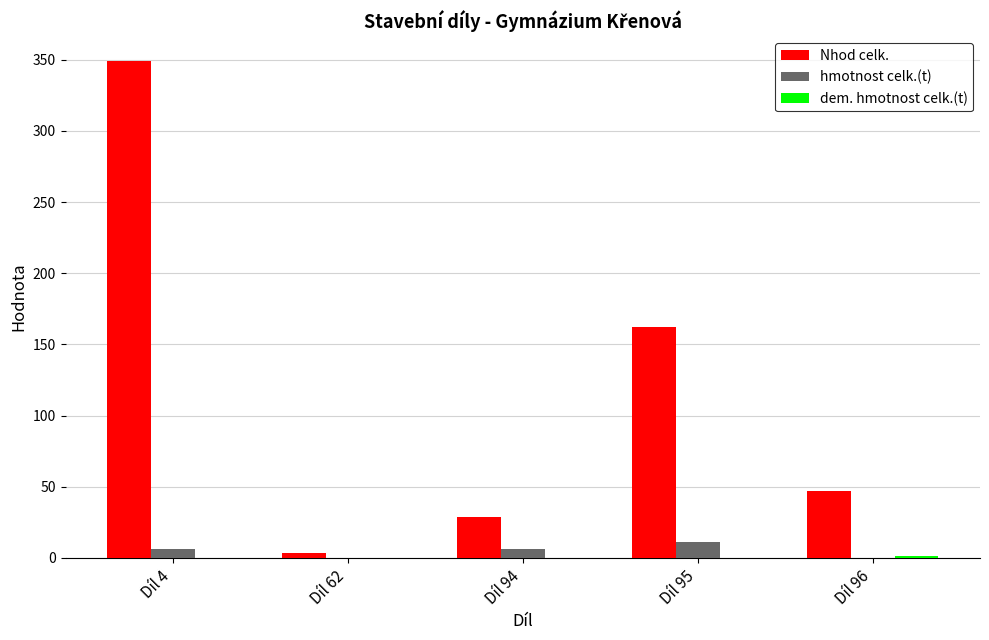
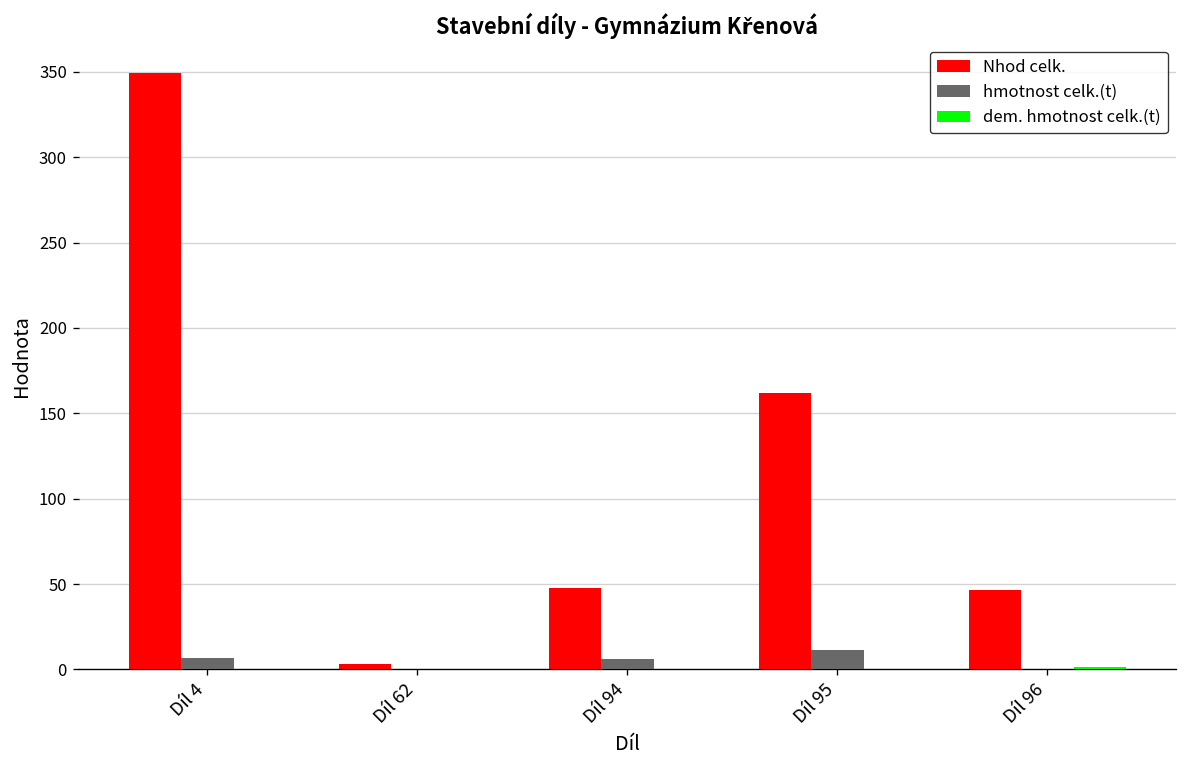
  {
    "Nhod celk.": {
      "Díl 4": 349,
      "Díl 62": 3,
-     "Díl 94": 28,
+     "Díl 94": 48,
      "Díl 95": 162,
      "Díl 96": 47
    },
    "hmotnost celk.(t)": {
      "Díl 4": 6,
      "Díl 94": 6,
      "Díl 95": 11
    },
    "dem. hmotnost celk.(t)": {
      "Díl 4": 0,
      "Díl 62": 0,
      "Díl 94": 0,
      "Díl 95": 0
    }
  }
